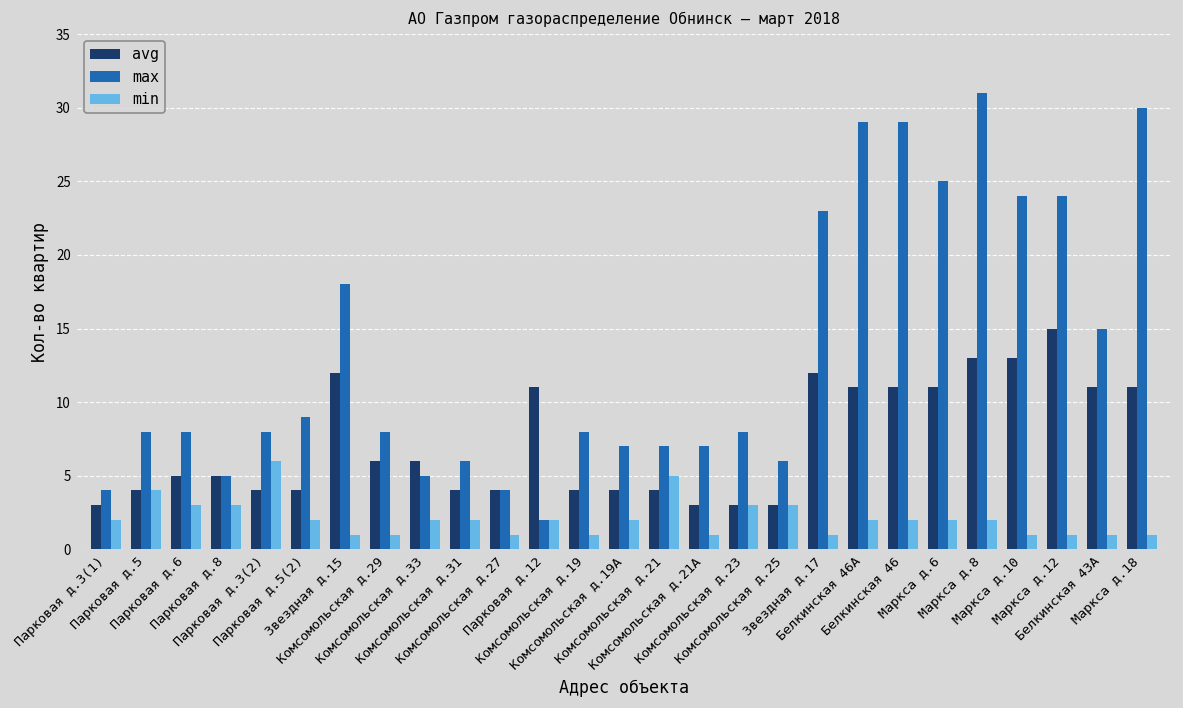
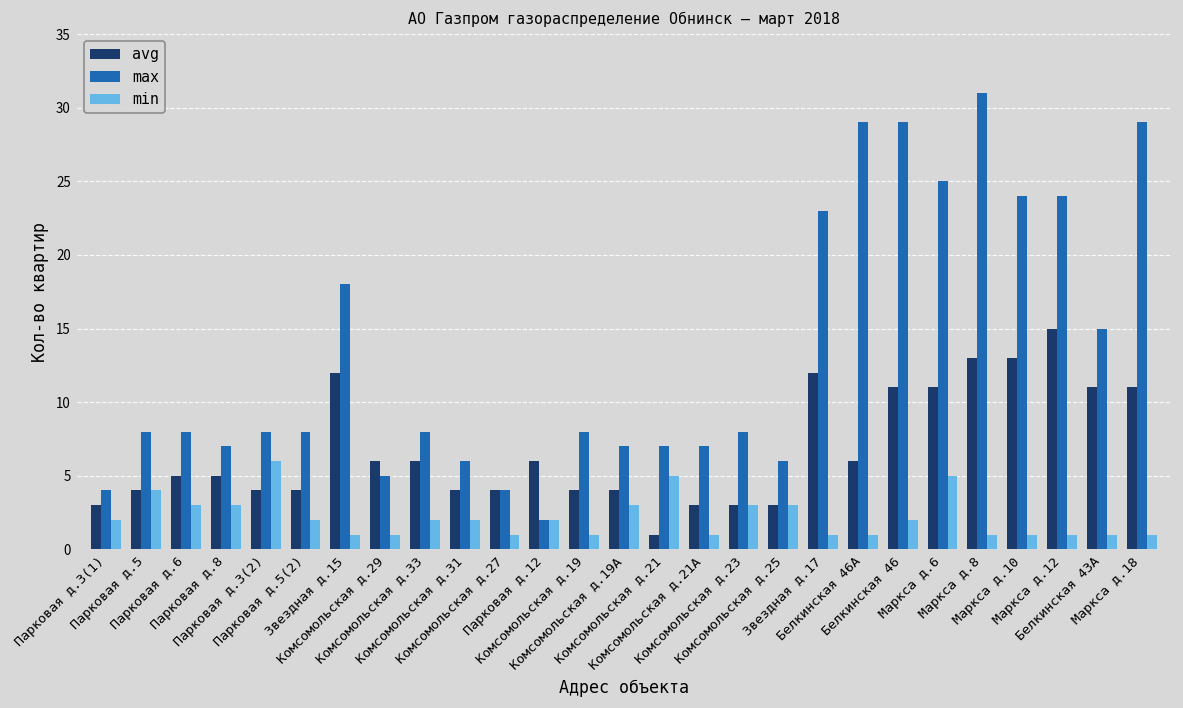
  {
    "avg": {
      "Парковая д.3(1)": 3,
      "Парковая д.5": 4,
      "Парковая д.6": 5,
      "Парковая д.8": 5,
      "Парковая д.3(2)": 4,
      "Парковая д.5(2)": 4,
      "Звездная д.15": 12,
      "Комсомольская д.29": 6,
      "Комсомольская д.33": 6,
      "Комсомольская д.31": 4,
      "Комсомольская д.27": 4,
-     "Парковая д.12": 11,
+     "Парковая д.12": 6,
      "Комсомольская д.19": 4,
      "Комсомольская д.19А": 4,
-     "Комсомольская д.21": 4,
+     "Комсомольская д.21": 1,
      "Комсомольская д.21А": 3,
      "Комсомольская д.23": 3,
      "Комсомольская д.25": 3,
      "Звездная д.17": 12,
-     "Белкинская 46А": 11,
+     "Белкинская 46А": 6,
      "Белкинская 46": 11,
      "Маркса д.6": 11,
      "Маркса д.8": 13,
      "Маркса д.10": 13,
      "Маркса д.12": 15,
      "Белкинская 43А": 11,
      "Маркса д.18": 11
    },
    "max": {
      "Парковая д.3(1)": 4,
      "Парковая д.5": 8,
      "Парковая д.6": 8,
-     "Парковая д.8": 5,
+     "Парковая д.8": 7,
      "Парковая д.3(2)": 8,
-     "Парковая д.5(2)": 9,
+     "Парковая д.5(2)": 8,
      "Звездная д.15": 18,
-     "Комсомольская д.29": 8,
-     "Комсомольская д.33": 5,
+     "Комсомольская д.29": 5,
+     "Комсомольская д.33": 8,
      "Комсомольская д.31": 6,
      "Комсомольская д.27": 4,
      "Парковая д.12": 2,
      "Комсомольская д.19": 8,
      "Комсомольская д.19А": 7,
      "Комсомольская д.21": 7,
      "Комсомольская д.21А": 7,
      "Комсомольская д.23": 8,
      "Комсомольская д.25": 6,
      "Звездная д.17": 23,
      "Белкинская 46А": 29,
      "Белкинская 46": 29,
      "Маркса д.6": 25,
      "Маркса д.8": 31,
      "Маркса д.10": 24,
      "Маркса д.12": 24,
      "Белкинская 43А": 15,
-     "Маркса д.18": 30
+     "Маркса д.18": 29
    },
    "min": {
      "Парковая д.3(1)": 2,
      "Парковая д.5": 4,
      "Парковая д.6": 3,
      "Парковая д.8": 3,
      "Парковая д.3(2)": 6,
      "Парковая д.5(2)": 2,
      "Звездная д.15": 1,
      "Комсомольская д.29": 1,
      "Комсомольская д.33": 2,
      "Комсомольская д.31": 2,
      "Комсомольская д.27": 1,
      "Парковая д.12": 2,
      "Комсомольская д.19": 1,
-     "Комсомольская д.19А": 2,
+     "Комсомольская д.19А": 3,
      "Комсомольская д.21": 5,
      "Комсомольская д.21А": 1,
      "Комсомольская д.23": 3,
      "Комсомольская д.25": 3,
      "Звездная д.17": 1,
-     "Белкинская 46А": 2,
+     "Белкинская 46А": 1,
      "Белкинская 46": 2,
-     "Маркса д.6": 2,
-     "Маркса д.8": 2,
+     "Маркса д.6": 5,
+     "Маркса д.8": 1,
      "Маркса д.10": 1,
      "Маркса д.12": 1,
      "Белкинская 43А": 1,
      "Маркса д.18": 1
    }
  }
